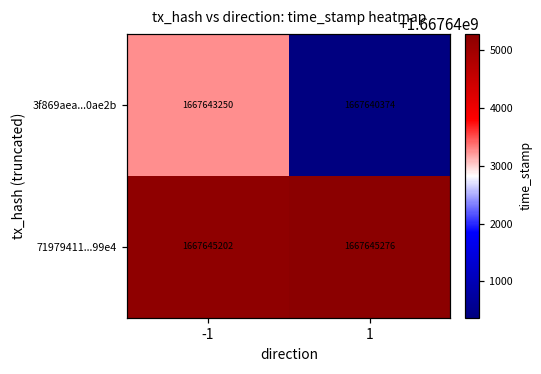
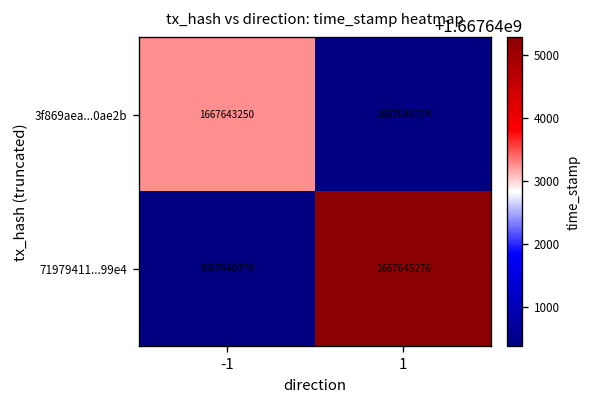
  {
    "3f869aea...0ae2b": {
      "-1": 1667643250,
      "1": 1667640374
    },
    "71979411...99e4": {
-     "-1": 1667645202,
+     "-1": 1667640374,
      "1": 1667645276
    }
  }
